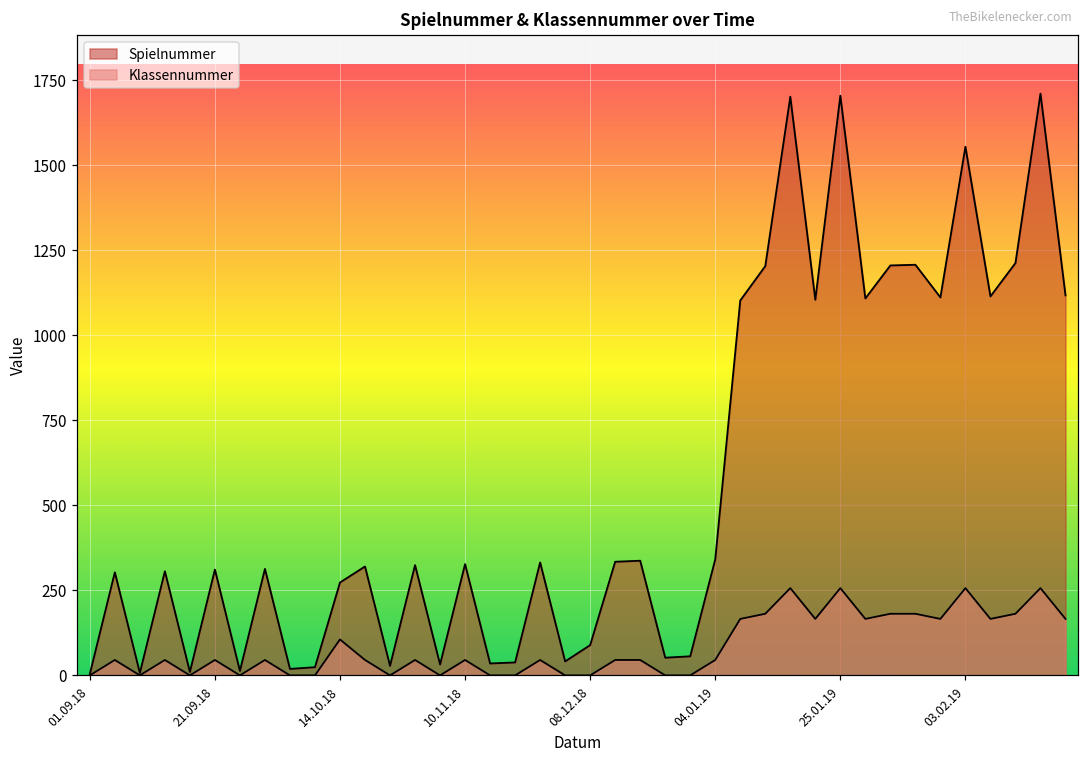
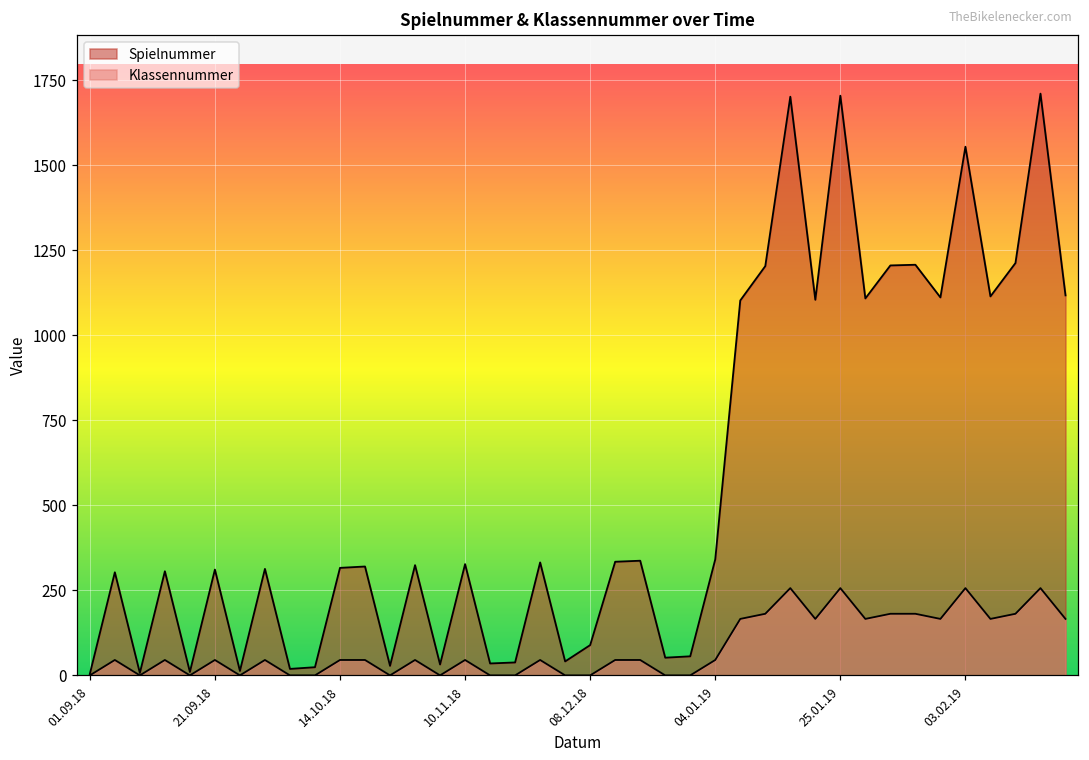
  {
    "Spielnummer": {
      "21.09.18": 310,
-     "14.10.18": 270,
+     "14.10.18": 320,
      "08.12.18": 90,
      "03.02.19": 1550
    },
    "Klassennummer": {
      "21.09.18": 50,
-     "14.10.18": 110,
+     "14.10.18": 50,
      "08.12.18": 0,
      "03.02.19": 260
    }
  }
